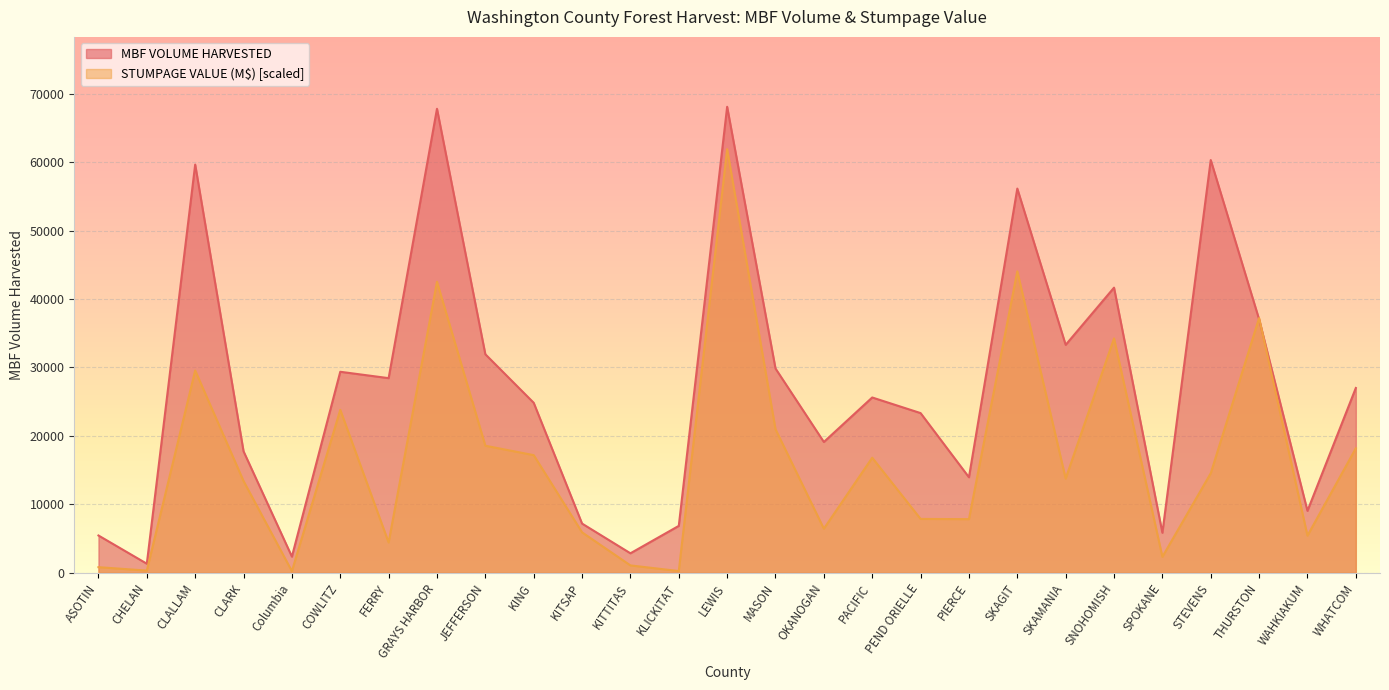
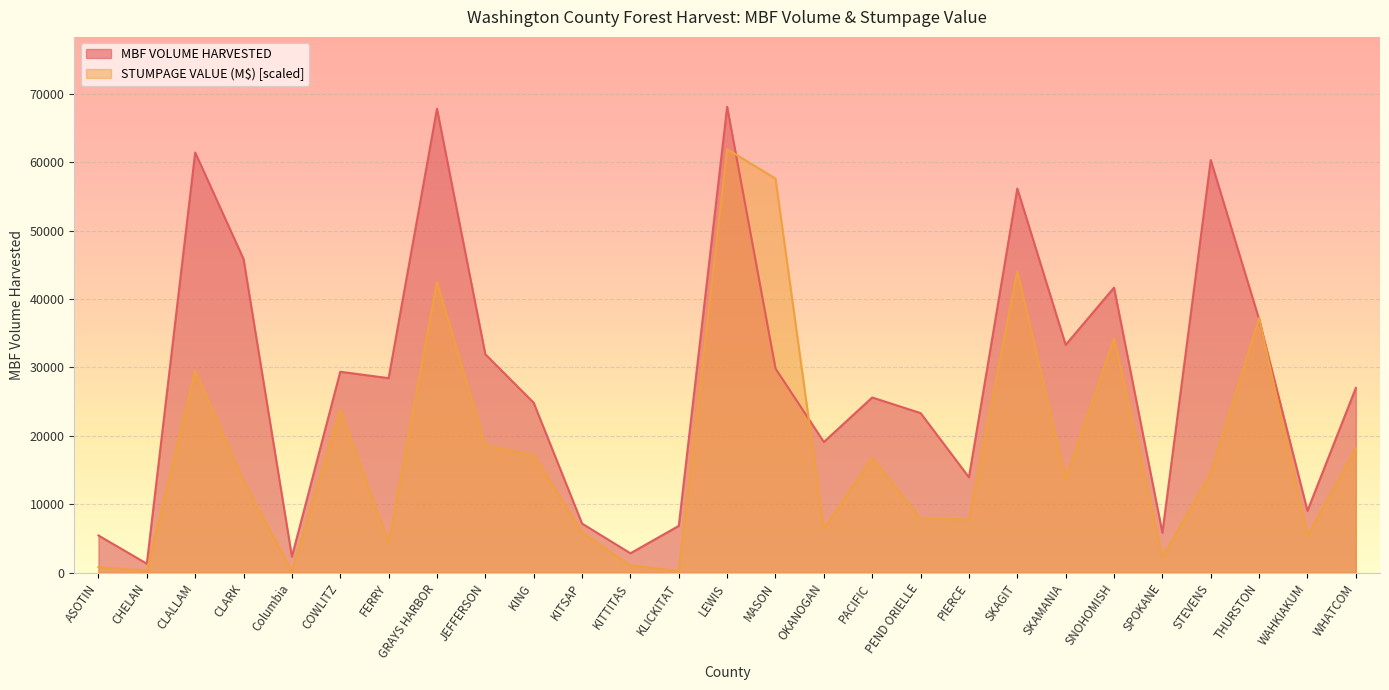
  {
    "MBF VOLUME HARVESTED": {
      "ASOTIN": 5000,
      "CHELAN": 1000,
-     "CLALLAM": 60000,
-     "CLARK": 18000,
+     "CLALLAM": 61000,
+     "CLARK": 46000,
      "Columbia": 2000,
      "COWLITZ": 29000,
      "FERRY": 28000,
      "GRAYS HARBOR": 68000,
      "JEFFERSON": 32000,
      "KING": 25000,
      "KITSAP": 7000,
      "KITTITAS": 3000,
      "KLICKITAT": 7000,
      "LEWIS": 68000,
      "MASON": 30000,
      "OKANOGAN": 19000,
      "PACIFIC": 26000,
      "PEND ORIELLE": 23000,
      "PIERCE": 14000,
      "SKAGIT": 56000,
      "SKAMANIA": 33000,
      "SNOHOMISH": 42000,
      "SPOKANE": 6000,
      "STEVENS": 60000,
      "WAHKIAKUM": 9000,
      "WHATCOM": 27000
    },
    "STUMPAGE VALUE (M$) [scaled]": {
      "ASOTIN": 1000,
      "CHELAN": 0,
      "CLALLAM": 30000,
      "CLARK": 13000,
      "Columbia": 0,
      "COWLITZ": 24000,
      "FERRY": 4000,
      "GRAYS HARBOR": 43000,
      "JEFFERSON": 19000,
      "KING": 17000,
      "KITSAP": 6000,
      "KITTITAS": 1000,
      "KLICKITAT": 0,
      "LEWIS": 62000,
-     "MASON": 21000,
+     "MASON": 58000,
      "OKANOGAN": 6000,
      "PACIFIC": 17000,
      "PEND ORIELLE": 8000,
      "PIERCE": 8000,
      "SKAGIT": 44000,
      "SKAMANIA": 14000,
      "SNOHOMISH": 34000,
      "SPOKANE": 2000,
      "STEVENS": 15000,
      "WAHKIAKUM": 5000,
      "WHATCOM": 18000
    }
  }
